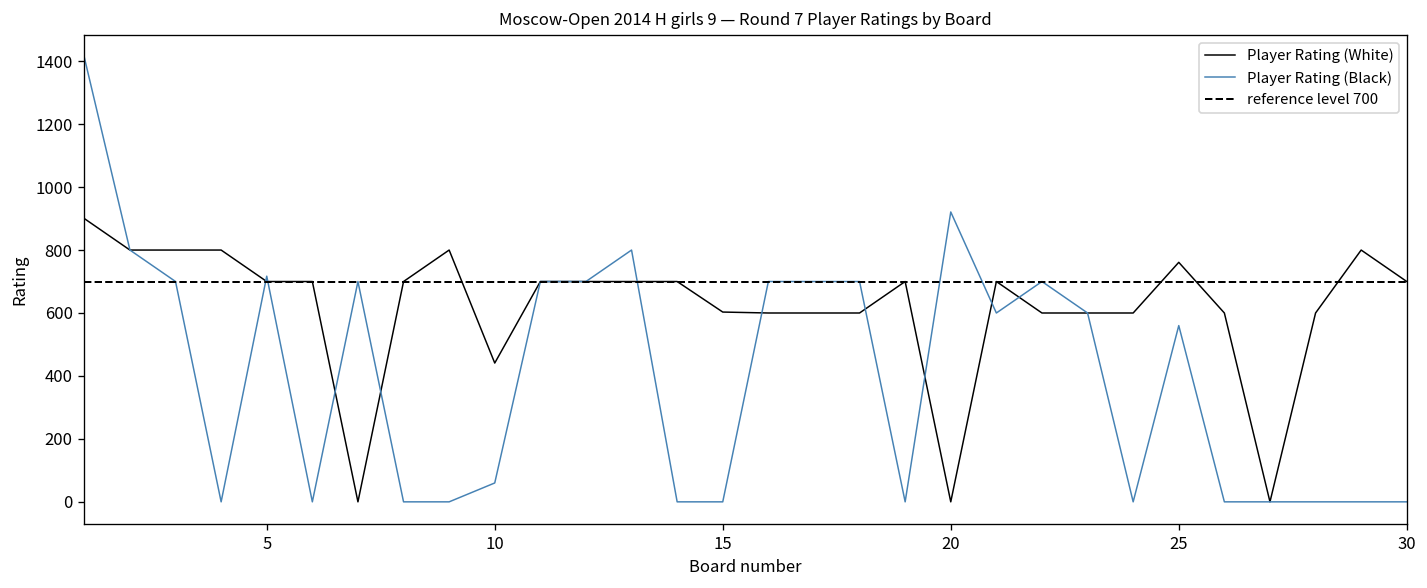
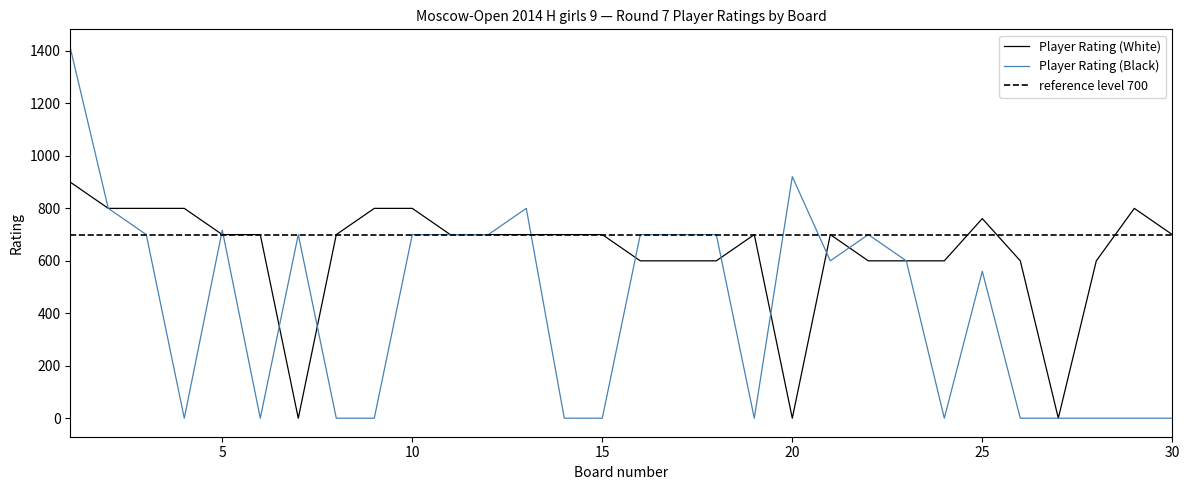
  {
    "Player Rating (White)": {
      "5": 700,
-     "10": 440,
-     "15": 600,
+     "10": 800,
+     "15": 700,
      "20": 0,
      "25": 760,
      "30": 700
    },
    "Player Rating (Black)": {
      "5": 720,
-     "10": 60,
+     "10": 700,
      "15": 0,
      "20": 920,
      "25": 560,
      "30": 0
    }
  }
